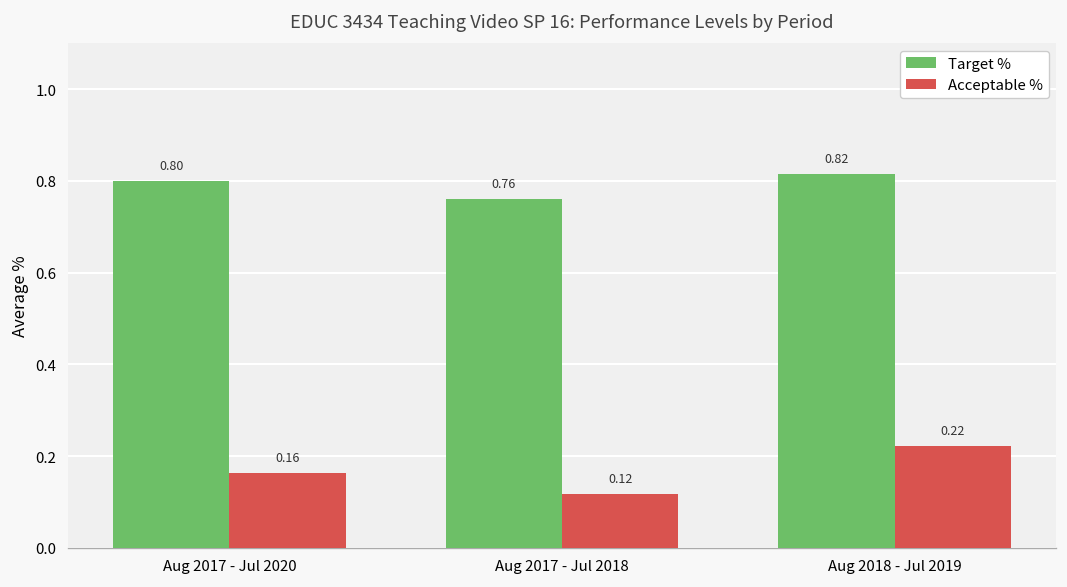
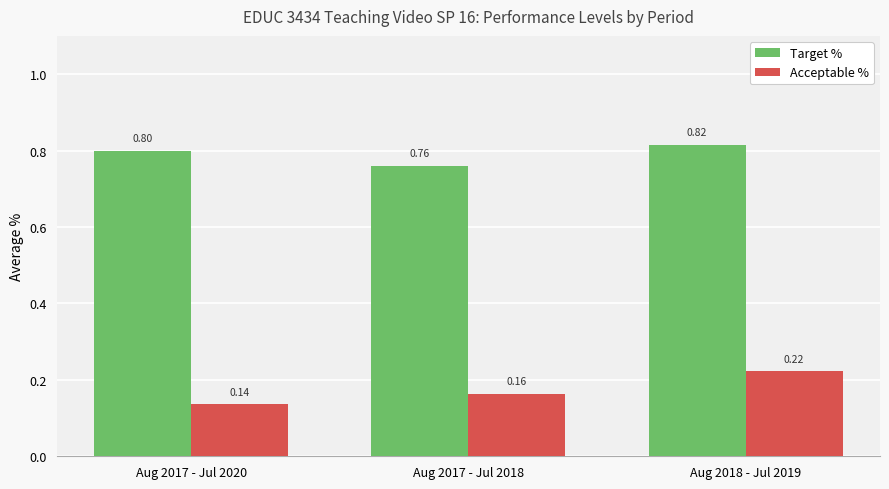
  {
    "Target %": {
      "Aug 2017 - Jul 2020": 0.80,
      "Aug 2017 - Jul 2018": 0.76,
      "Aug 2018 - Jul 2019": 0.82
    },
    "Acceptable %": {
-     "Aug 2017 - Jul 2020": 0.16,
-     "Aug 2017 - Jul 2018": 0.12,
+     "Aug 2017 - Jul 2020": 0.14,
+     "Aug 2017 - Jul 2018": 0.16,
      "Aug 2018 - Jul 2019": 0.22
    }
  }
